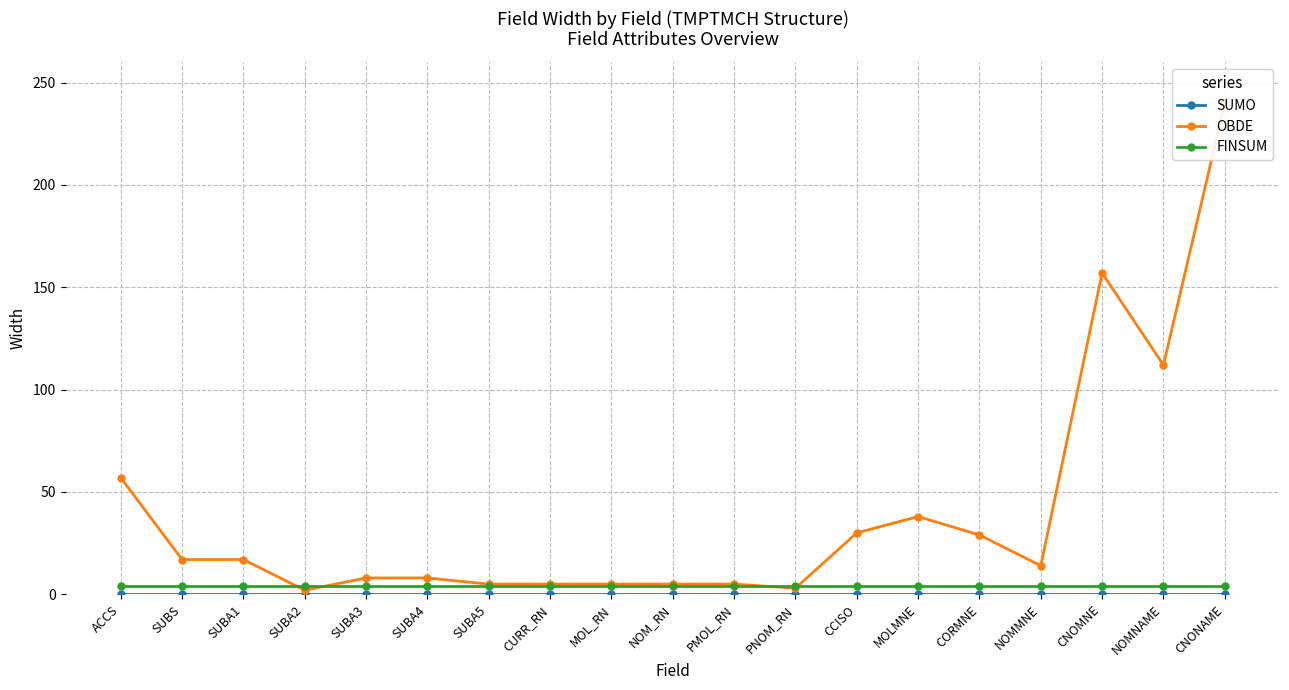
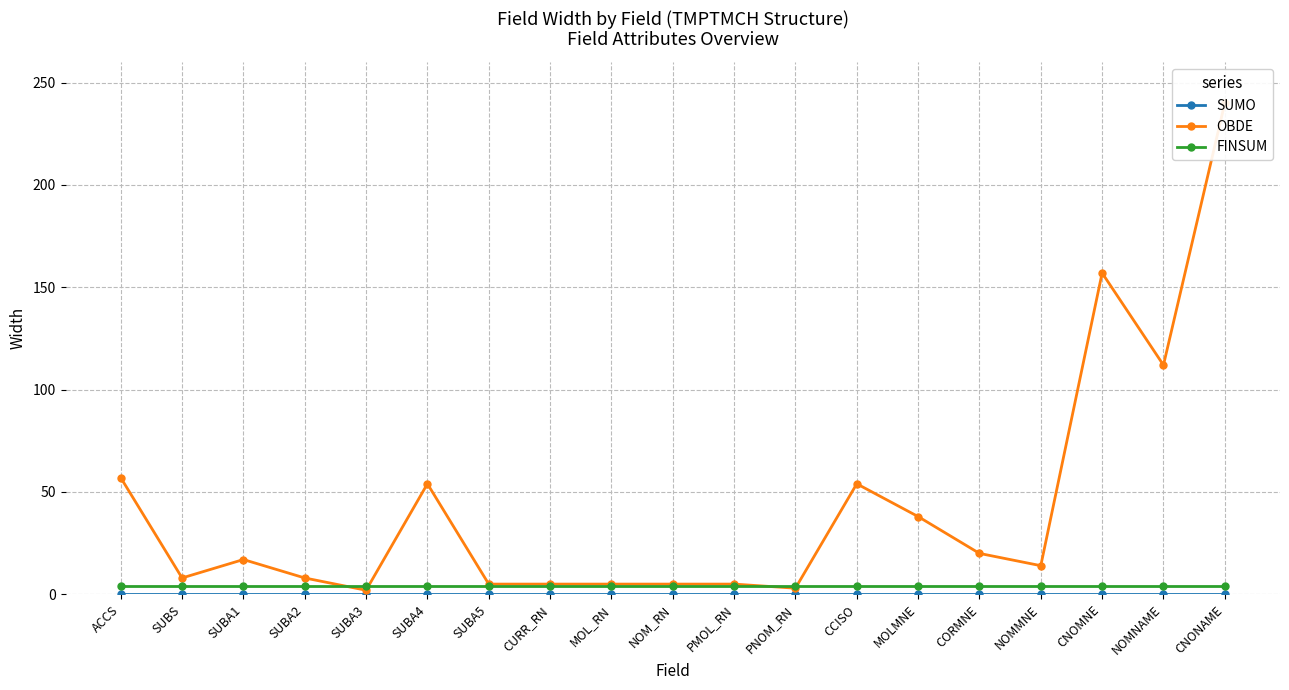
  {
    "SUMO": {
      "ACCS": 0,
      "SUBS": 0,
      "SUBA1": 0,
      "SUBA2": 0,
      "SUBA3": 0,
      "SUBA4": 0,
      "SUBA5": 0,
      "CURR_RN": 0,
      "MOL_RN": 0,
      "NOM_RN": 0,
      "PMOL_RN": 0,
      "PNOM_RN": 0,
      "CCISO": 0,
      "MOLMNE": 0,
      "CORMNE": 0,
      "NOMMNE": 0,
      "CNOMNE": 0,
      "NOMNAME": 0,
      "CNONAME": 0
    },
    "OBDE": {
      "ACCS": 57,
-     "SUBS": 17,
+     "SUBS": 8,
      "SUBA1": 17,
-     "SUBA2": 2,
-     "SUBA3": 8,
-     "SUBA4": 8,
-     "CCISO": 30,
+     "SUBA2": 8,
+     "SUBA3": 2,
+     "SUBA4": 54,
+     "CCISO": 54,
      "MOLMNE": 38,
-     "CORMNE": 29,
+     "CORMNE": 20,
      "NOMMNE": 14,
      "CNOMNE": 157,
      "NOMNAME": 112
    },
    "FINSUM": {
      "ACCS": 4,
      "SUBS": 4,
      "SUBA1": 4,
      "SUBA2": 4,
      "SUBA3": 4,
      "SUBA4": 4,
      "CCISO": 4,
      "MOLMNE": 4,
      "CORMNE": 4,
      "NOMMNE": 4,
      "CNOMNE": 4,
      "NOMNAME": 4,
      "CNONAME": 4
    }
  }
